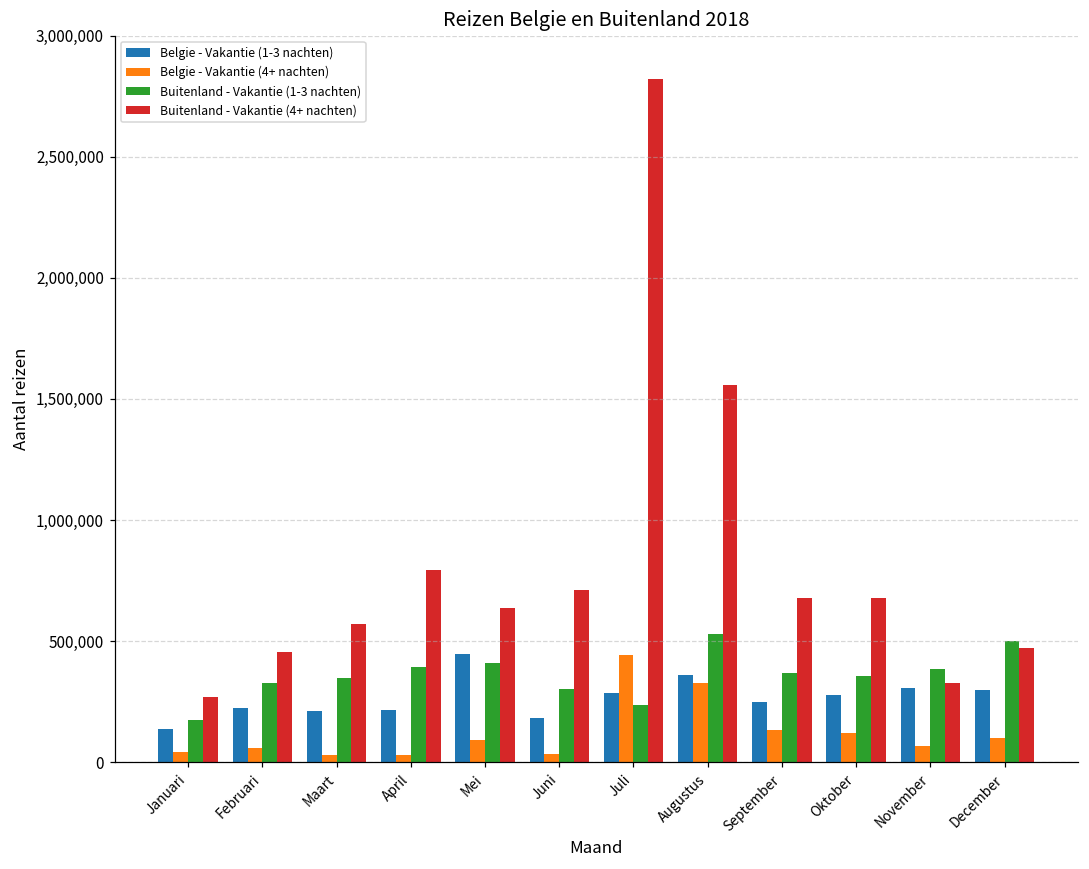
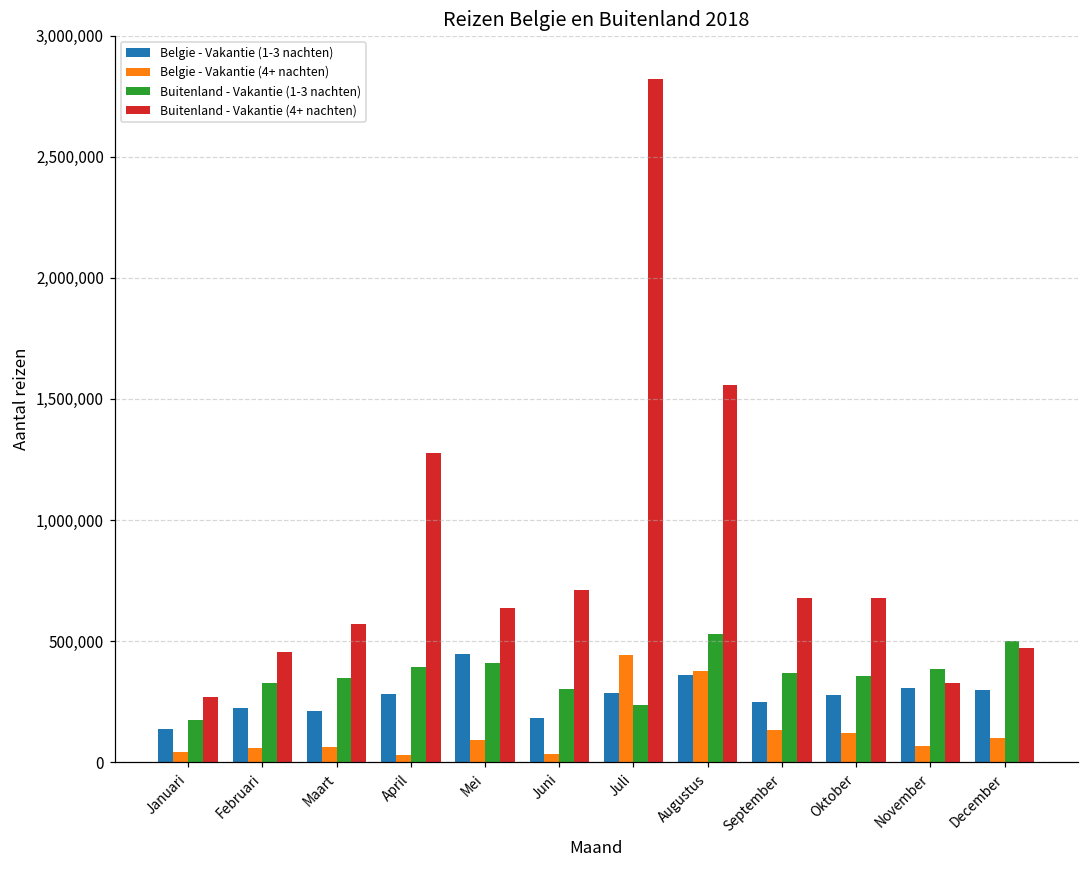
  {
    "Belgie - Vakantie (1-3 nachten)": {
      "Januari": "140,000",
      "Februari": "230,000",
      "Maart": "210,000",
-     "April": "210,000",
+     "April": "280,000",
      "Mei": "450,000",
      "Juni": "180,000",
      "Juli": "290,000",
      "Augustus": "360,000",
      "September": "250,000",
      "Oktober": "280,000",
      "November": "310,000",
      "December": "300,000"
    },
    "Belgie - Vakantie (4+ nachten)": {
      "Januari": "40,000",
      "Februari": "60,000",
-     "Maart": "30,000",
+     "Maart": "60,000",
      "April": "30,000",
      "Mei": "90,000",
      "Juni": "30,000",
      "Juli": "440,000",
-     "Augustus": "330,000",
+     "Augustus": "380,000",
      "September": "130,000",
      "Oktober": "120,000",
      "November": "70,000",
      "December": "100,000"
    },
    "Buitenland - Vakantie (1-3 nachten)": {
      "Januari": "170,000",
      "Februari": "330,000",
      "Maart": "350,000",
      "April": "390,000",
      "Mei": "410,000",
      "Juni": "300,000",
      "Juli": "230,000",
      "Augustus": "530,000",
      "September": "370,000",
      "Oktober": "350,000",
      "November": "390,000",
      "December": "500,000"
    },
    "Buitenland - Vakantie (4+ nachten)": {
      "Januari": "270,000",
      "Februari": "460,000",
      "Maart": "570,000",
-     "April": "800,000",
+     "April": "1,280,000",
      "Mei": "640,000",
      "Juni": "710,000",
      "Juli": "2,820,000",
      "Augustus": "1,560,000",
      "September": "680,000",
      "Oktober": "680,000",
      "November": "330,000",
      "December": "470,000"
    }
  }
